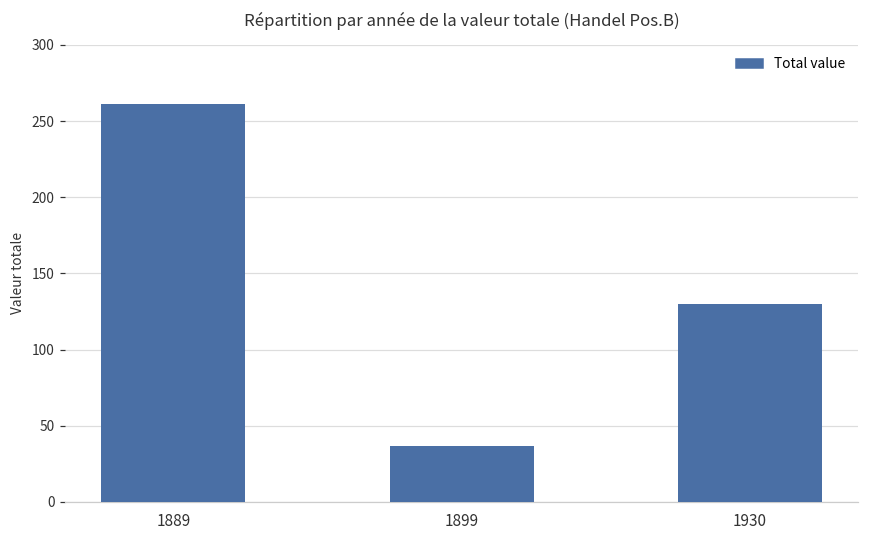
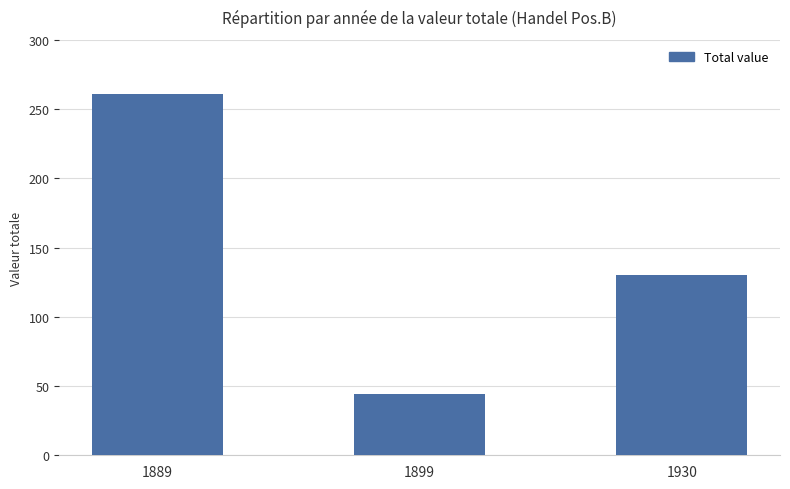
  {
    "1889": 261,
-   "1899": 37,
+   "1899": 44,
    "1930": 130
  }
